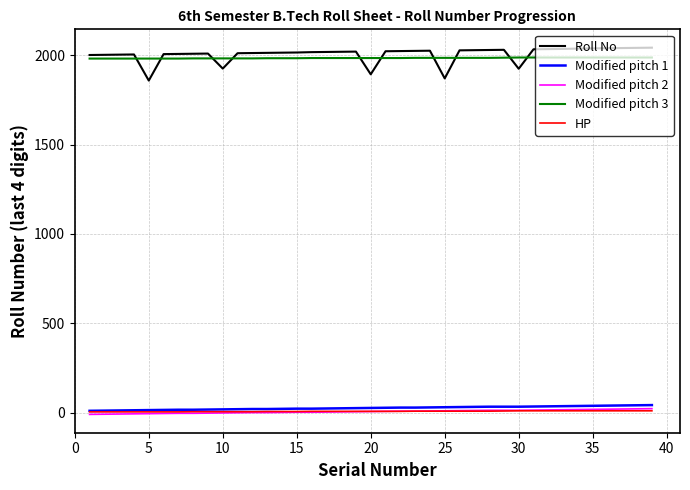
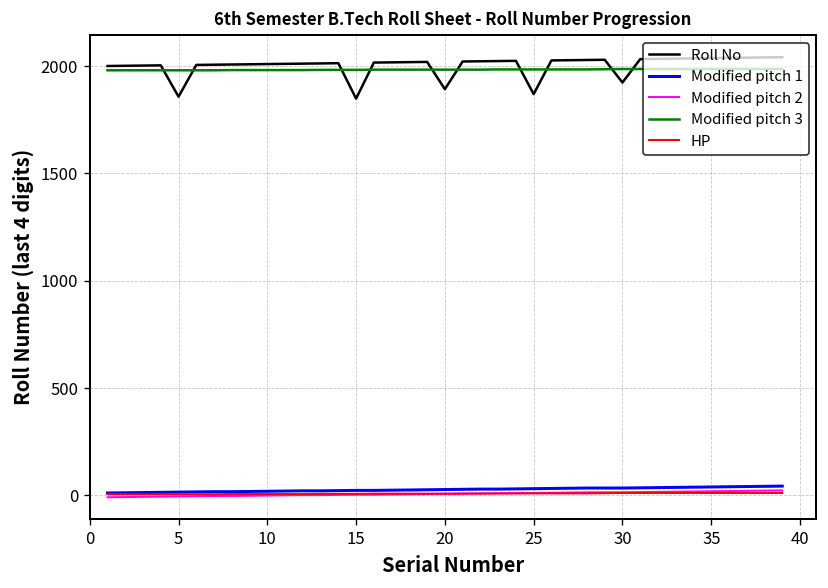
  {
    "Roll No": {
      "5": 1860,
-     "10": 1930,
-     "15": 2020,
+     "10": 2010,
+     "15": 1850,
      "20": 1890,
      "25": 1870,
      "30": 1920
    },
    "Modified pitch 1": {
      "15": 20,
      "20": 30,
      "25": 30,
      "30": 30,
      "35": 40
    },
    "Modified pitch 3": {
      "5": 1980,
      "10": 1980,
      "15": 1980,
      "20": 1980,
      "25": 1990,
      "30": 1990
    }
  }
